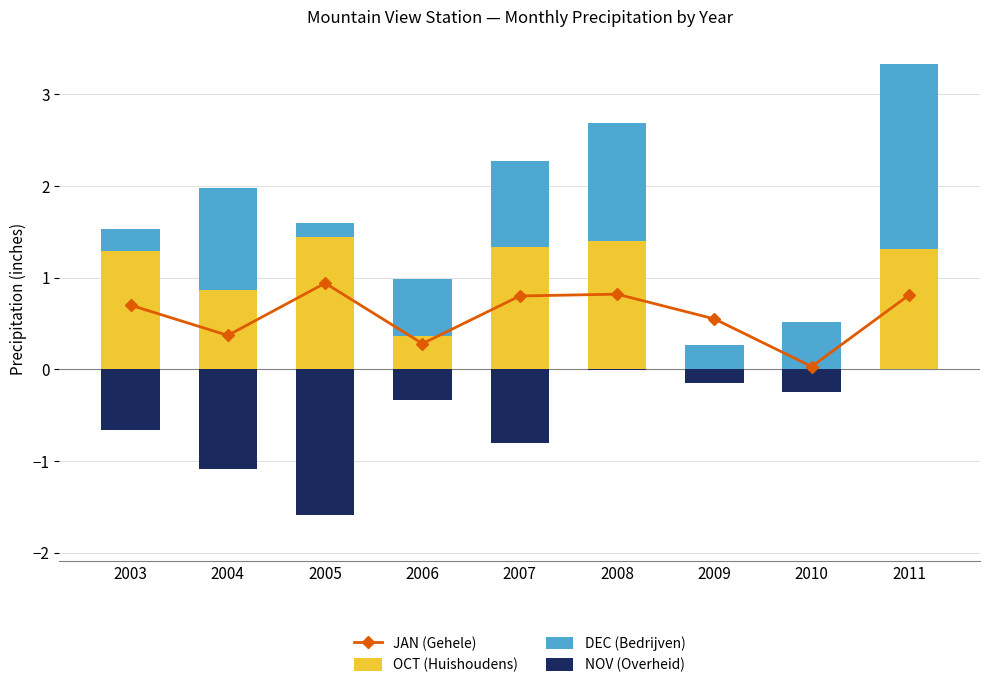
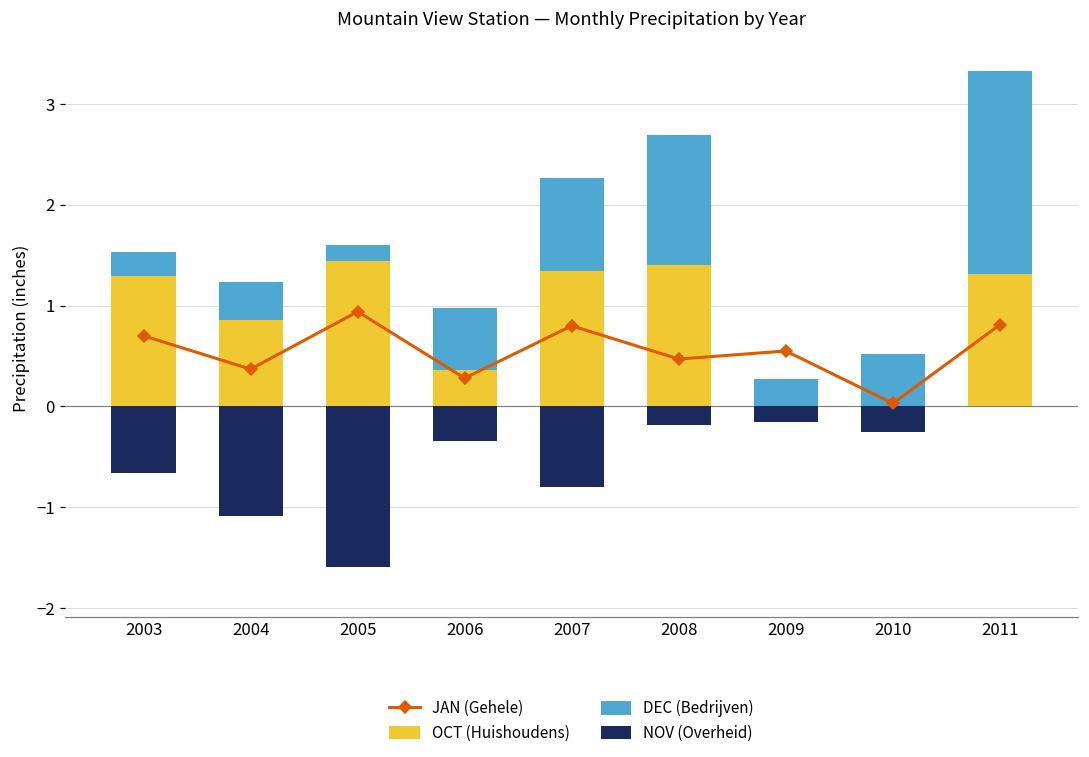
  {
    "JAN (Gehele)": {
      "2003": 0.7,
      "2004": 0.4,
      "2005": 0.9,
      "2006": 0.3,
      "2007": 0.8,
-     "2008": 0.8,
+     "2008": 0.5,
      "2009": 0.6,
      "2010": 0.0,
      "2011": 0.8
    },
    "OCT (Huishoudens)": {
      "2003": 1.3,
      "2004": 0.9,
      "2005": 1.4,
      "2006": 0.4,
      "2007": 1.3,
      "2008": 1.4,
      "2009": 0.0,
      "2010": 0.0,
      "2011": 1.3
    },
    "DEC (Bedrijven)": {
      "2003": 0.2,
-     "2004": 1.1,
+     "2004": 0.4,
      "2005": 0.2,
      "2006": 0.6,
      "2007": 0.9,
      "2008": 1.3,
      "2009": 0.3,
      "2010": 0.5,
      "2011": 2.0
    },
    "NOV (Overheid)": {
      "2003": -0.7,
      "2004": -1.1,
      "2005": -1.6,
      "2006": -0.3,
      "2007": -0.8,
-     "2008": 0.0,
+     "2008": -0.2,
      "2009": -0.2,
      "2010": -0.3,
      "2011": 0.0
    }
  }
